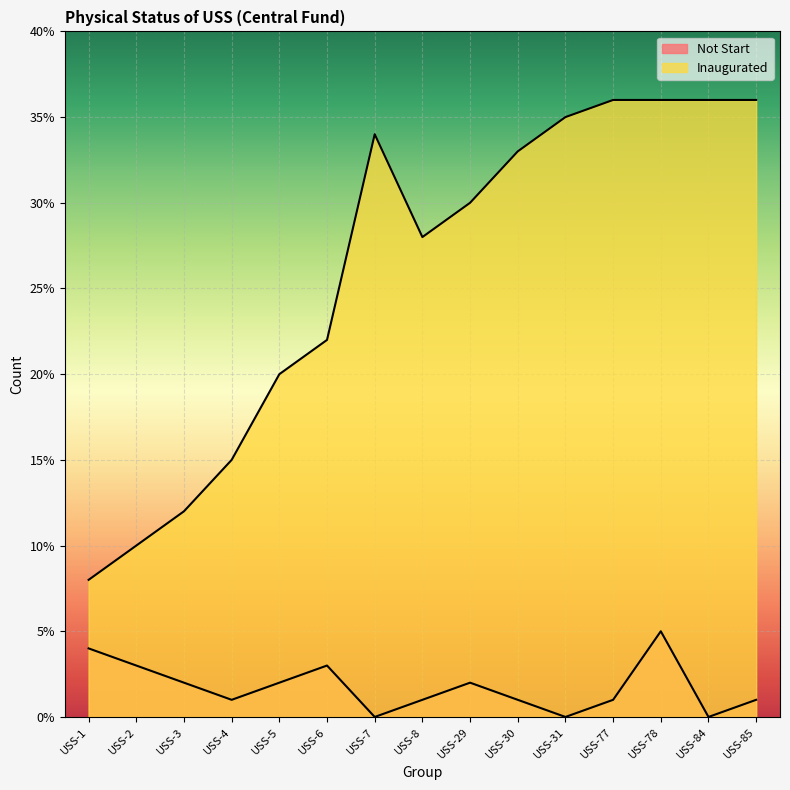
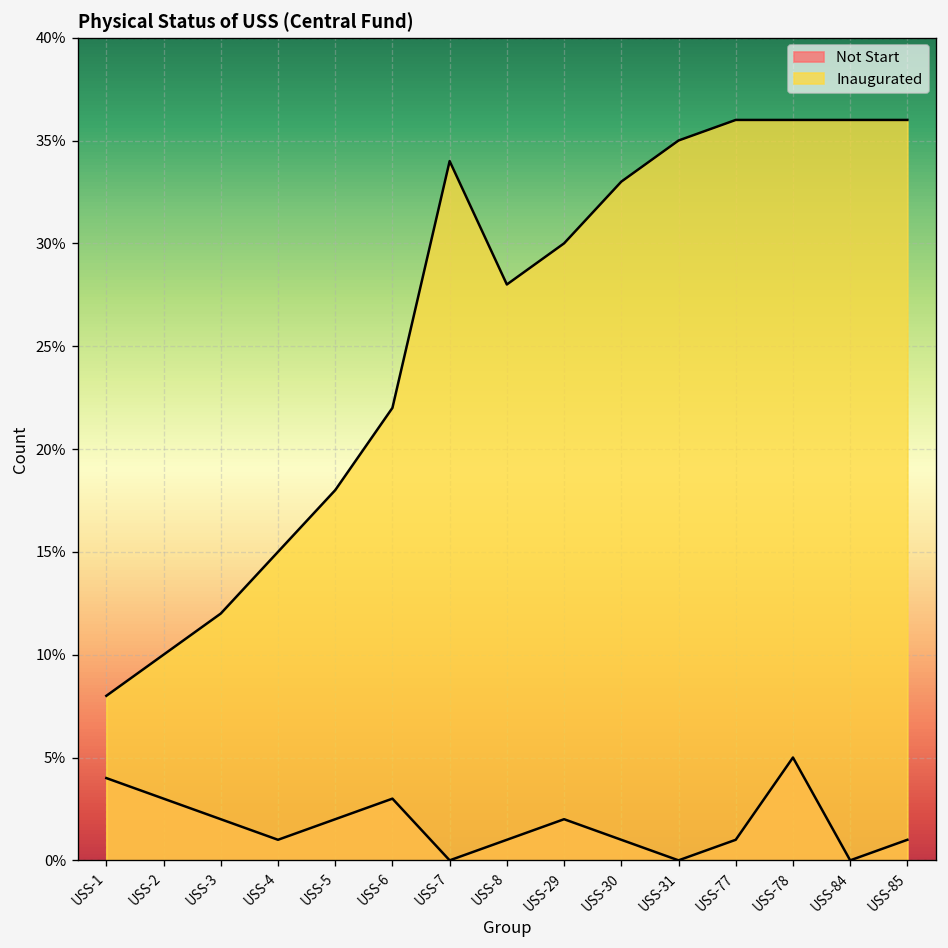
  {
    "Not Start": {
      "USS-1": "4%",
      "USS-2": "3%",
      "USS-3": "2%",
      "USS-4": "1%",
      "USS-5": "2%",
      "USS-6": "3%",
      "USS-7": "0%",
      "USS-8": "1%",
      "USS-29": "2%",
      "USS-30": "1%",
      "USS-31": "0%",
      "USS-77": "1%",
      "USS-78": "5%",
      "USS-84": "0%",
      "USS-85": "1%"
    },
    "Inaugurated": {
      "USS-1": "8%",
      "USS-2": "10%",
      "USS-3": "12%",
      "USS-4": "15%",
-     "USS-5": "20%",
+     "USS-5": "18%",
      "USS-6": "22%",
      "USS-7": "34%",
      "USS-8": "28%",
      "USS-29": "30%",
      "USS-30": "33%",
      "USS-31": "35%",
      "USS-77": "36%",
      "USS-78": "36%",
      "USS-84": "36%",
      "USS-85": "36%"
    }
  }
